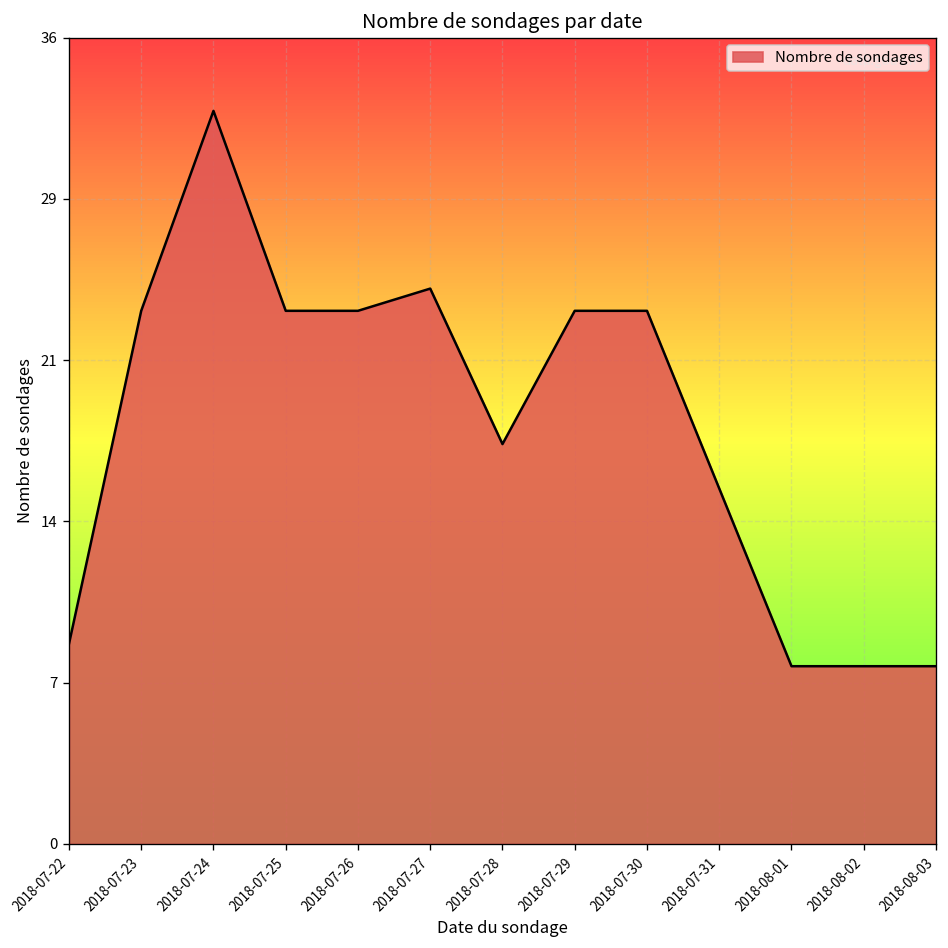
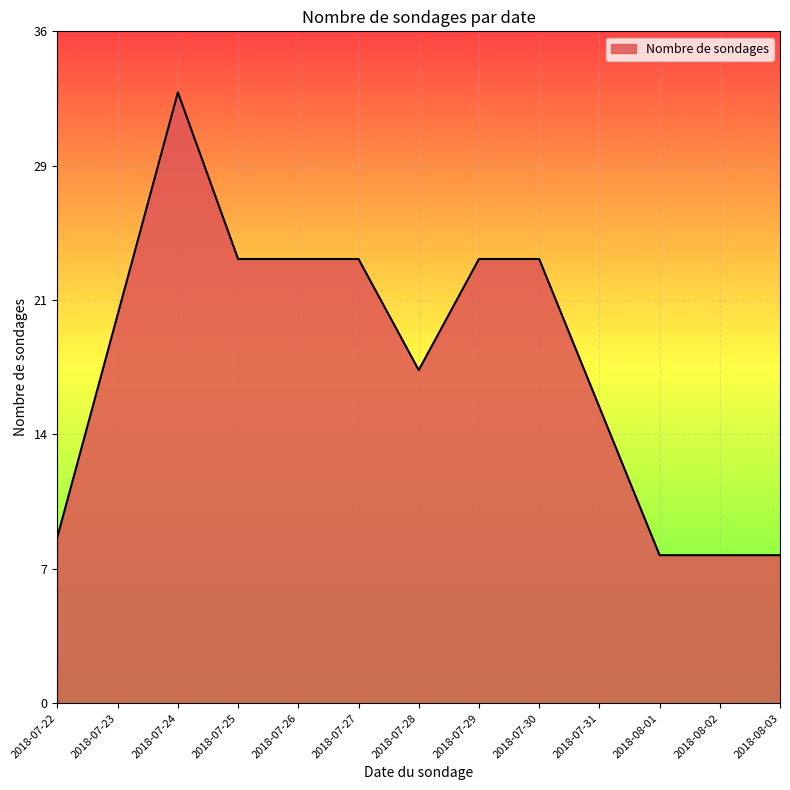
  {
    "2018-07-22": 9,
-   "2018-07-23": 24,
+   "2018-07-23": 21,
    "2018-07-24": 33,
    "2018-07-25": 24,
    "2018-07-26": 24,
-   "2018-07-27": 25,
+   "2018-07-27": 24,
    "2018-07-28": 18,
    "2018-07-29": 24,
    "2018-07-30": 24,
    "2018-07-31": 16,
    "2018-08-01": 8,
    "2018-08-02": 8,
    "2018-08-03": 8
  }
